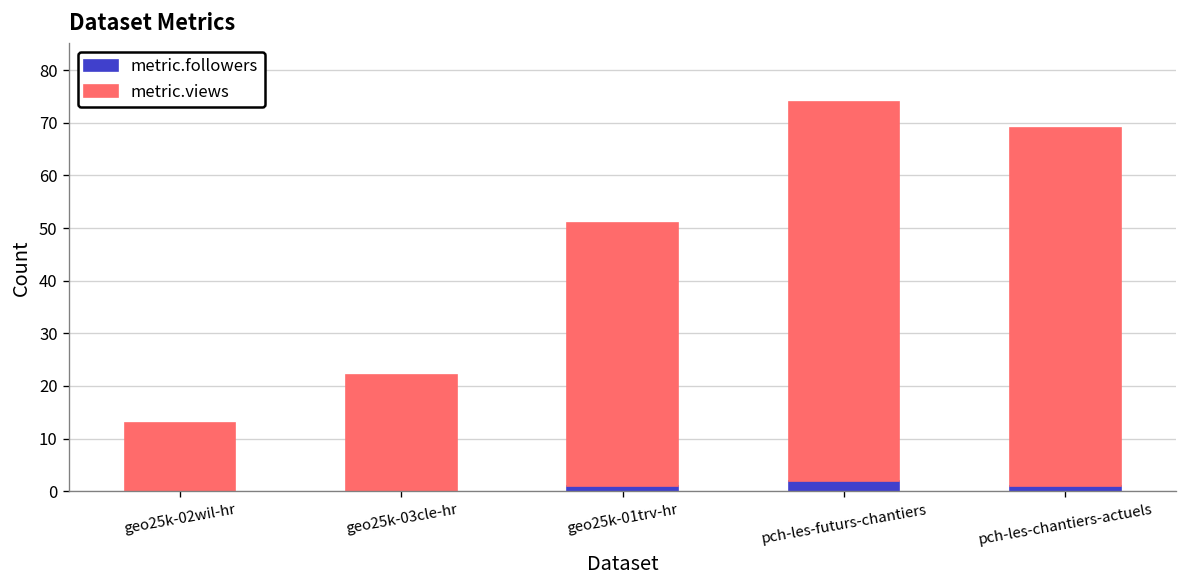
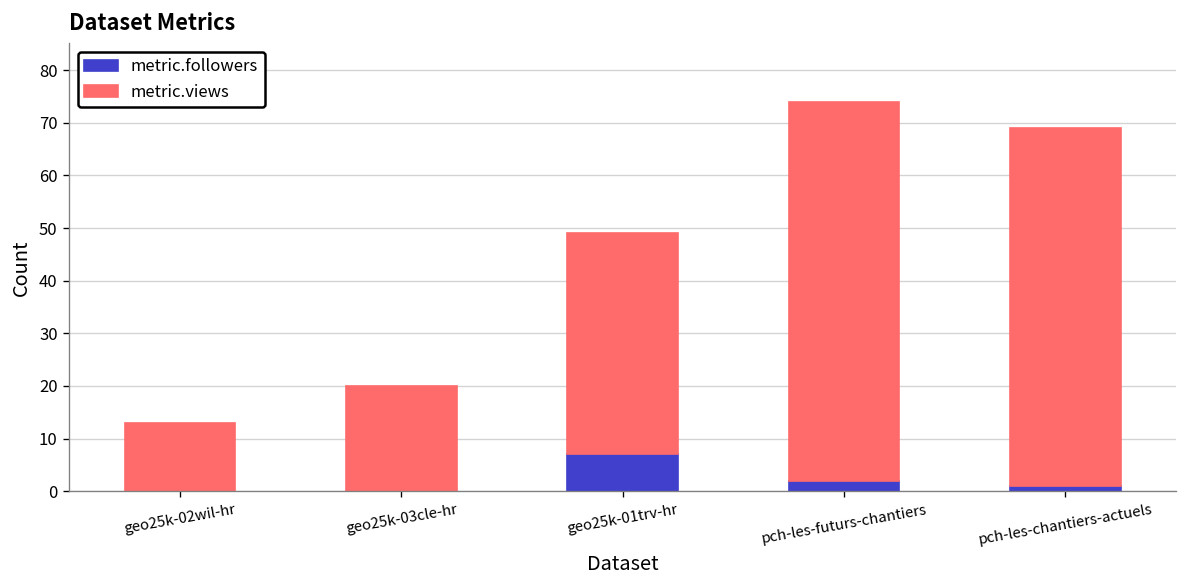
  {
    "metric.followers": {
      "geo25k-02wil-hr": 0,
      "geo25k-03cle-hr": 0,
-     "geo25k-01trv-hr": 1,
+     "geo25k-01trv-hr": 7,
      "pch-les-futurs-chantiers": 2,
      "pch-les-chantiers-actuels": 1
    },
    "metric.views": {
      "geo25k-02wil-hr": 13,
-     "geo25k-03cle-hr": 22,
-     "geo25k-01trv-hr": 50,
+     "geo25k-03cle-hr": 20,
+     "geo25k-01trv-hr": 42,
      "pch-les-futurs-chantiers": 72,
      "pch-les-chantiers-actuels": 68
    }
  }
